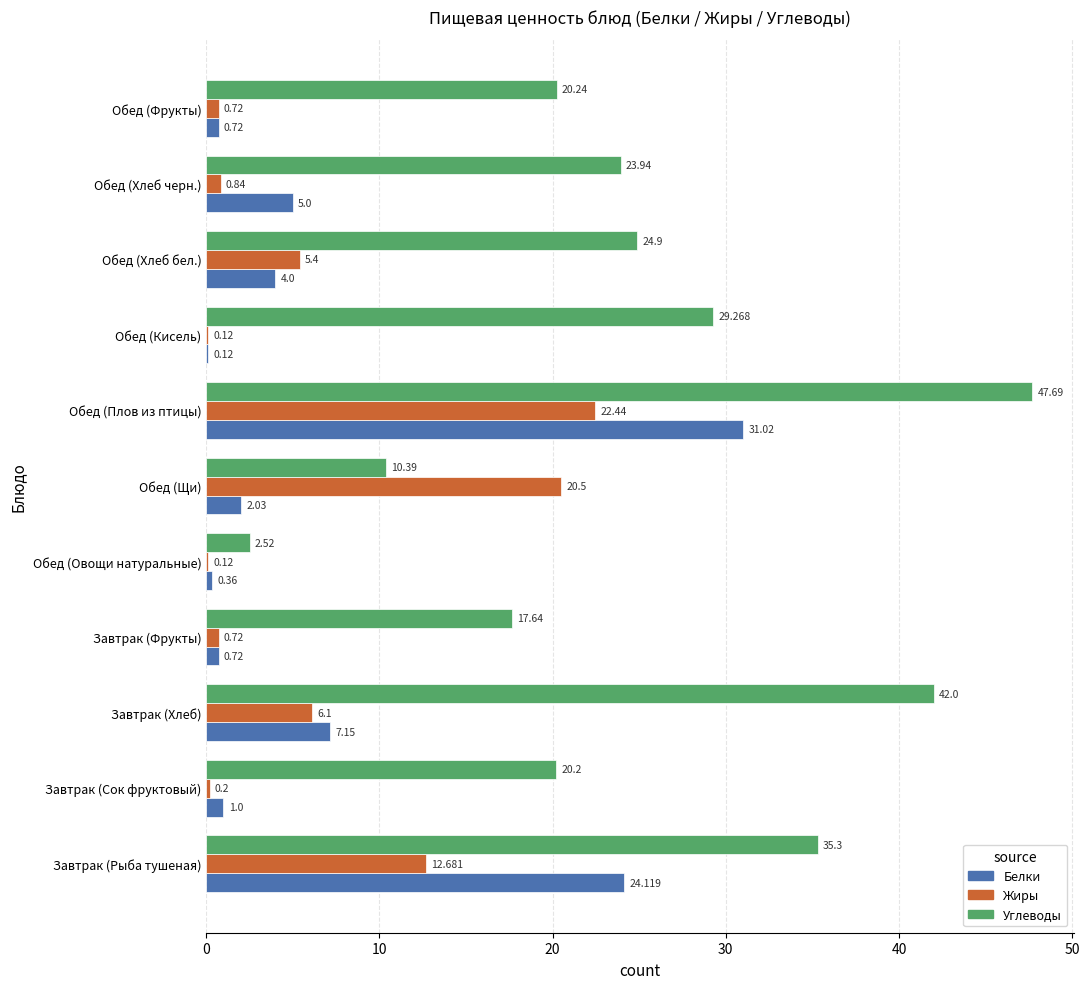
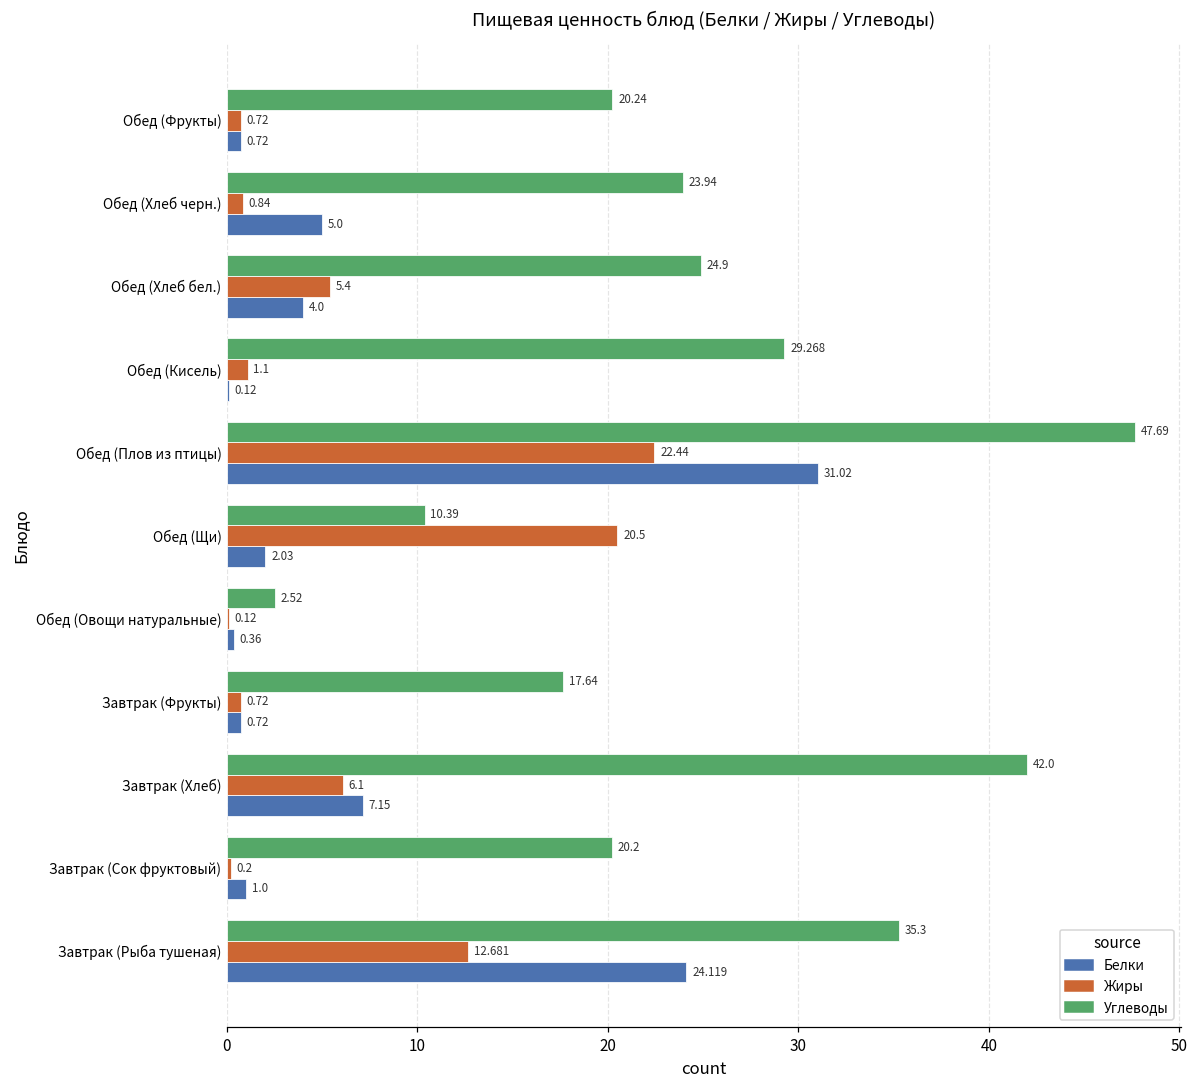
  {
    "Белки": {
      "Обед (Фрукты)": 0.72,
      "Обед (Хлеб черн.)": 5.0,
      "Обед (Хлеб бел.)": 4.0,
      "Обед (Кисель)": 0.12,
      "Обед (Плов из птицы)": 31.02,
      "Обед (Щи)": 2.03,
      "Обед (Овощи натуральные)": 0.36,
      "Завтрак (Фрукты)": 0.72,
      "Завтрак (Хлеб)": 7.15,
      "Завтрак (Сок фруктовый)": 1.0,
      "Завтрак (Рыба тушеная)": 24.119
    },
    "Жиры": {
      "Обед (Фрукты)": 0.72,
      "Обед (Хлеб черн.)": 0.84,
      "Обед (Хлеб бел.)": 5.4,
-     "Обед (Кисель)": 0.12,
+     "Обед (Кисель)": 1.1,
      "Обед (Плов из птицы)": 22.44,
      "Обед (Щи)": 20.5,
      "Обед (Овощи натуральные)": 0.12,
      "Завтрак (Фрукты)": 0.72,
      "Завтрак (Хлеб)": 6.1,
      "Завтрак (Сок фруктовый)": 0.2,
      "Завтрак (Рыба тушеная)": 12.681
    },
    "Углеводы": {
      "Обед (Фрукты)": 20.24,
      "Обед (Хлеб черн.)": 23.94,
      "Обед (Хлеб бел.)": 24.9,
      "Обед (Кисель)": 29.268,
      "Обед (Плов из птицы)": 47.69,
      "Обед (Щи)": 10.39,
      "Обед (Овощи натуральные)": 2.52,
      "Завтрак (Фрукты)": 17.64,
      "Завтрак (Хлеб)": 42.0,
      "Завтрак (Сок фруктовый)": 20.2,
      "Завтрак (Рыба тушеная)": 35.3
    }
  }
